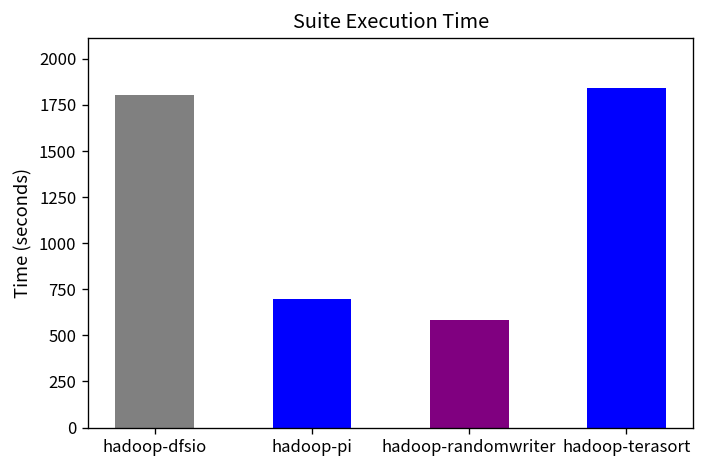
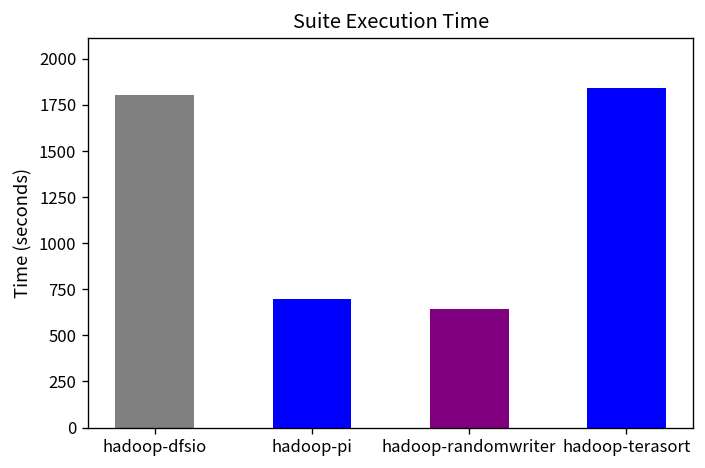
  {
    "hadoop-dfsio": 1800,
    "hadoop-pi": 700,
-   "hadoop-randomwriter": 580,
+   "hadoop-randomwriter": 650,
    "hadoop-terasort": 1840
  }
